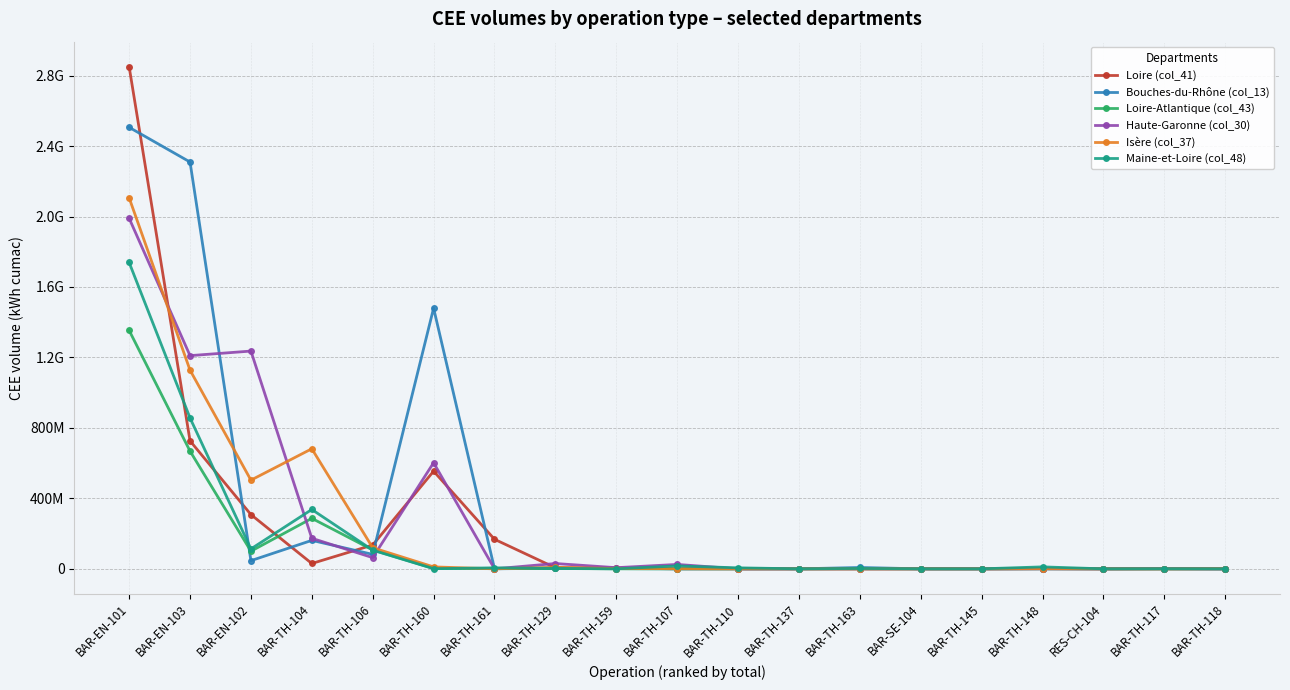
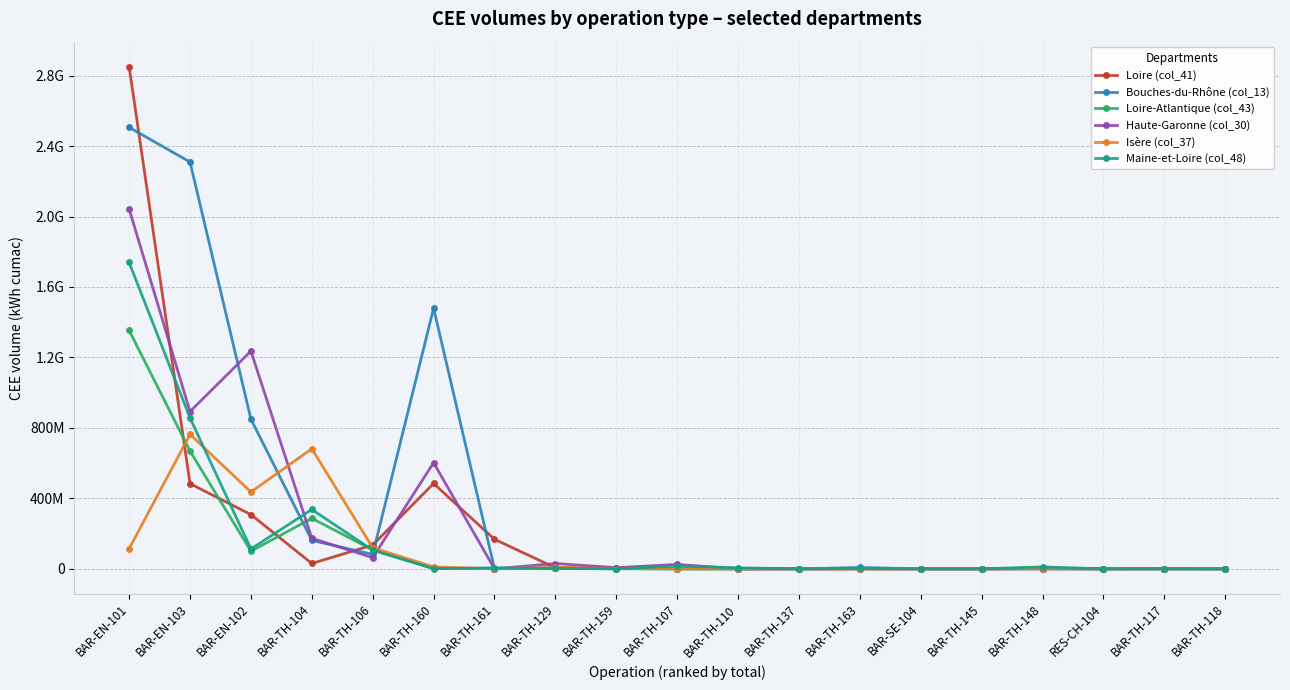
  {
    "Loire (col_41)": {
      "BAR-EN-101": 2850000000,
-     "BAR-EN-103": 730000000,
+     "BAR-EN-103": 480000000,
      "BAR-EN-102": 310000000,
      "BAR-TH-104": 30000000,
      "BAR-TH-106": 140000000,
-     "BAR-TH-160": 550000000,
+     "BAR-TH-160": 480000000,
      "BAR-TH-161": 170000000
    },
    "Bouches-du-Rhône (col_13)": {
      "BAR-EN-101": 2510000000,
      "BAR-EN-103": 2310000000,
-     "BAR-EN-102": 50000000,
+     "BAR-EN-102": 850000000,
      "BAR-TH-106": 80000000,
      "BAR-TH-160": 1480000000
    },
    "Haute-Garonne (col_30)": {
-     "BAR-EN-101": 1990000000,
-     "BAR-EN-103": 1210000000,
+     "BAR-EN-101": 2040000000,
+     "BAR-EN-103": 890000000,
      "BAR-EN-102": 1240000000,
      "BAR-TH-106": 60000000,
      "BAR-TH-160": 600000000,
      "BAR-TH-129": 30000000
    },
    "Isère (col_37)": {
-     "BAR-EN-101": 2110000000,
-     "BAR-EN-103": 1130000000,
-     "BAR-EN-102": 500000000,
+     "BAR-EN-101": 110000000,
+     "BAR-EN-103": 760000000,
+     "BAR-EN-102": 440000000,
      "BAR-TH-104": 680000000
    }
  }
